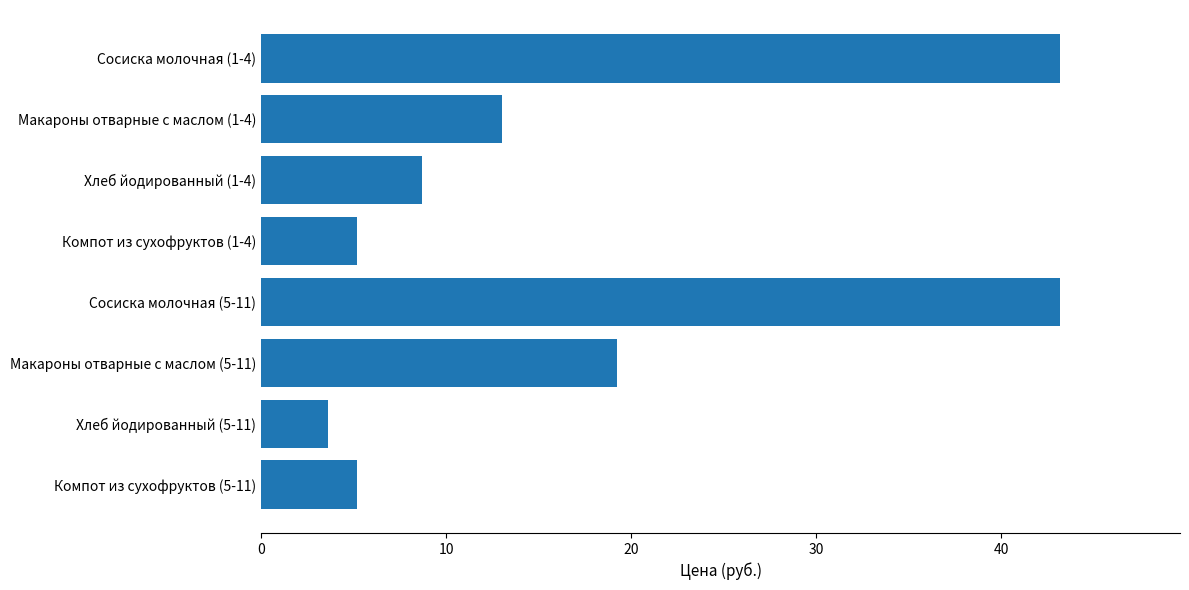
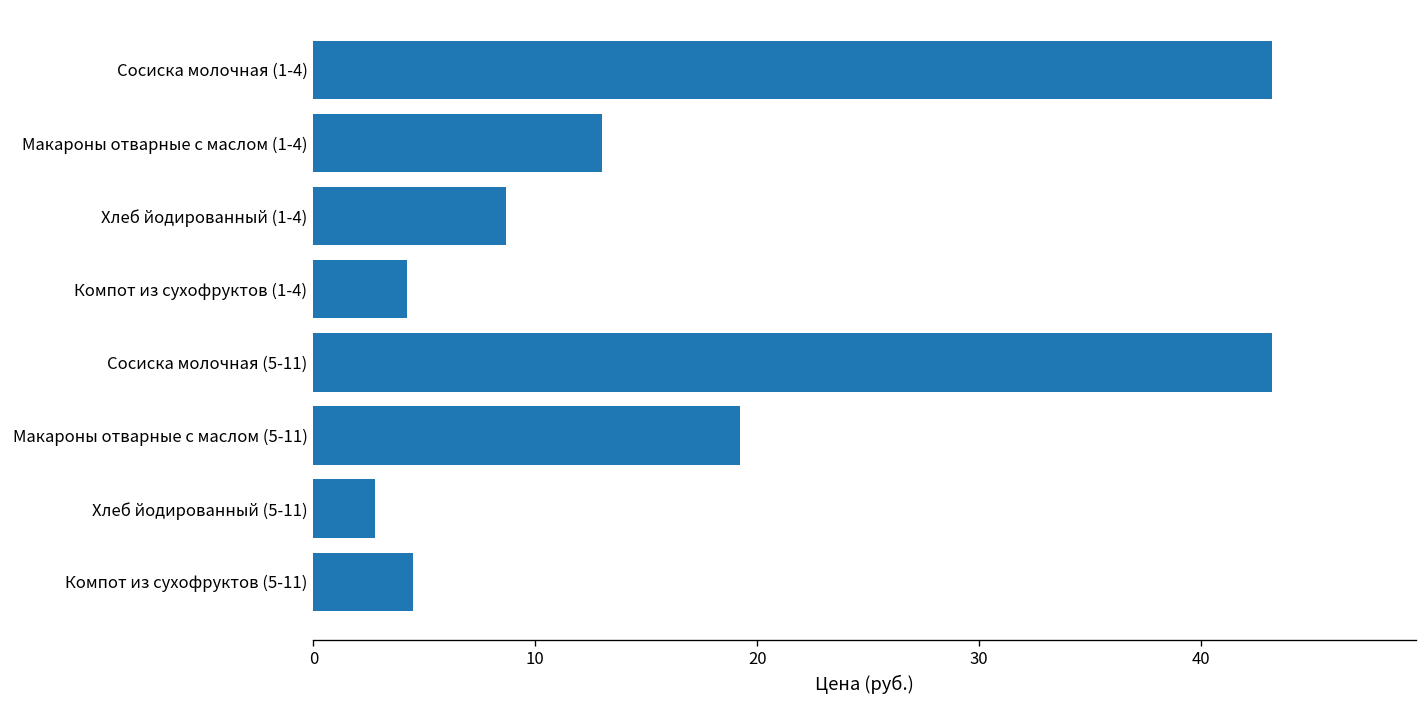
  {
    "Сосиска молочная (1-4)": 43.2,
    "Макароны отварные с маслом (1-4)": 13.0,
    "Хлеб йодированный (1-4)": 8.7,
-   "Компот из сухофруктов (1-4)": 5.2,
+   "Компот из сухофруктов (1-4)": 4.2,
    "Сосиска молочная (5-11)": 43.2,
    "Макароны отварные с маслом (5-11)": 19.2,
-   "Хлеб йодированный (5-11)": 3.6,
-   "Компот из сухофруктов (5-11)": 5.2
+   "Хлеб йодированный (5-11)": 2.8,
+   "Компот из сухофруктов (5-11)": 4.5
  }
